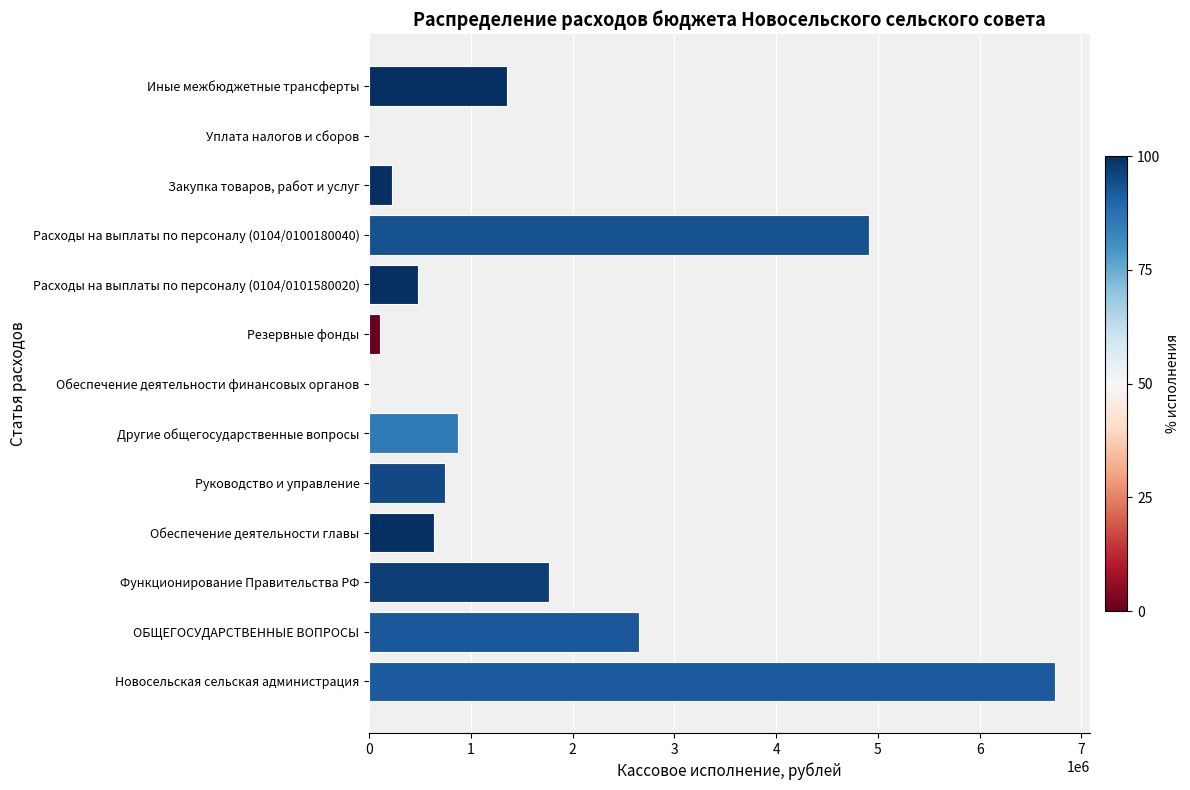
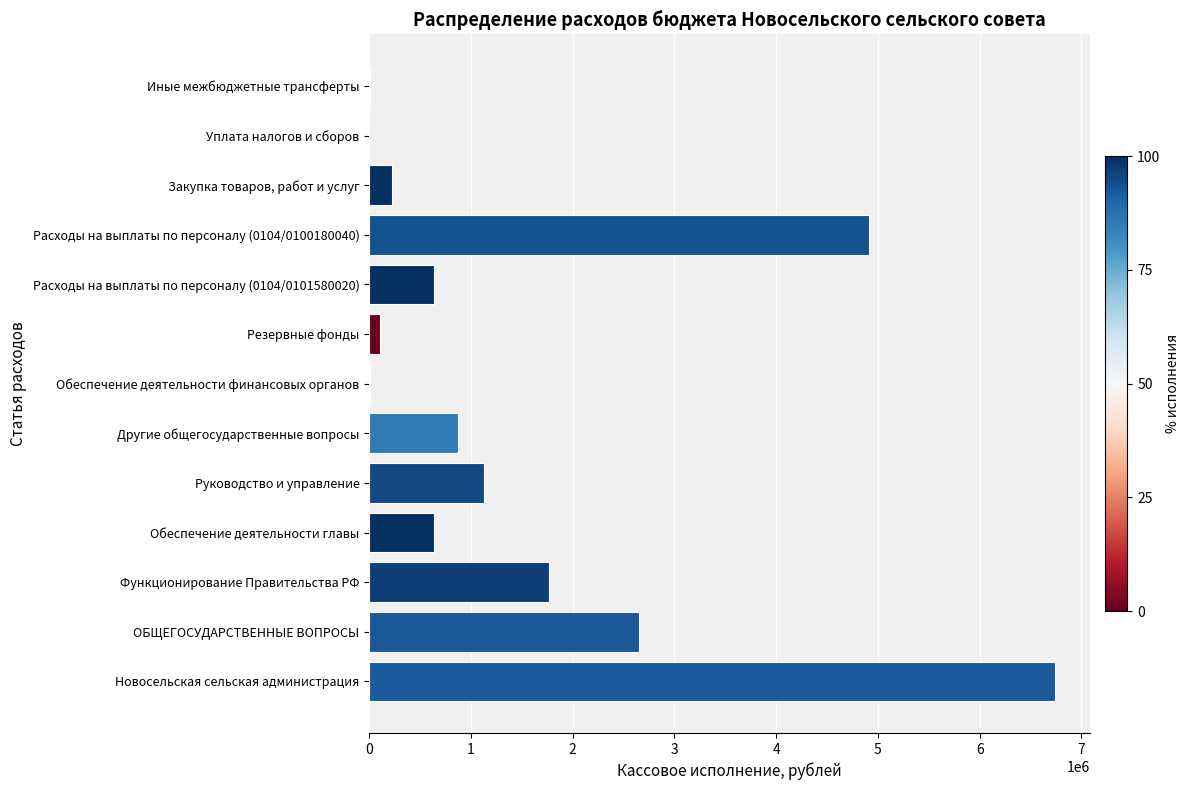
  {
-   "Иные межбюджетные трансферты": 1360000,
+   "Иные межбюджетные трансферты": 10000,
    "Закупка товаров, работ и услуг": 230000,
    "Расходы на выплаты по персоналу (0104/0100180040)": 4910000,
-   "Расходы на выплаты по персоналу (0104/0101580020)": 480000,
+   "Расходы на выплаты по персоналу (0104/0101580020)": 640000,
    "Резервные фонды": 110000,
    "Другие общегосударственные вопросы": 870000,
-   "Руководство и управление": 750000,
+   "Руководство и управление": 1130000,
    "Обеспечение деятельности главы": 640000,
    "Функционирование Правительства РФ": 1770000,
    "ОБЩЕГОСУДАРСТВЕННЫЕ ВОПРОСЫ": 2650000,
    "Новосельская сельская администрация": 6740000
  }
